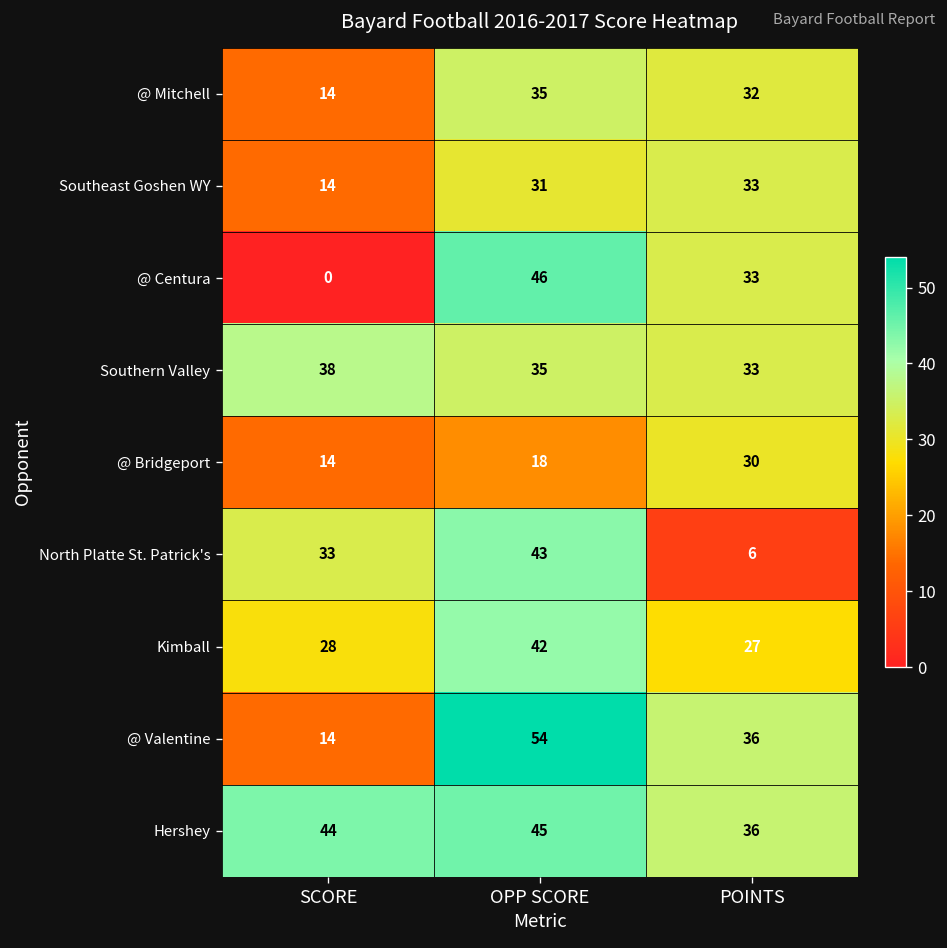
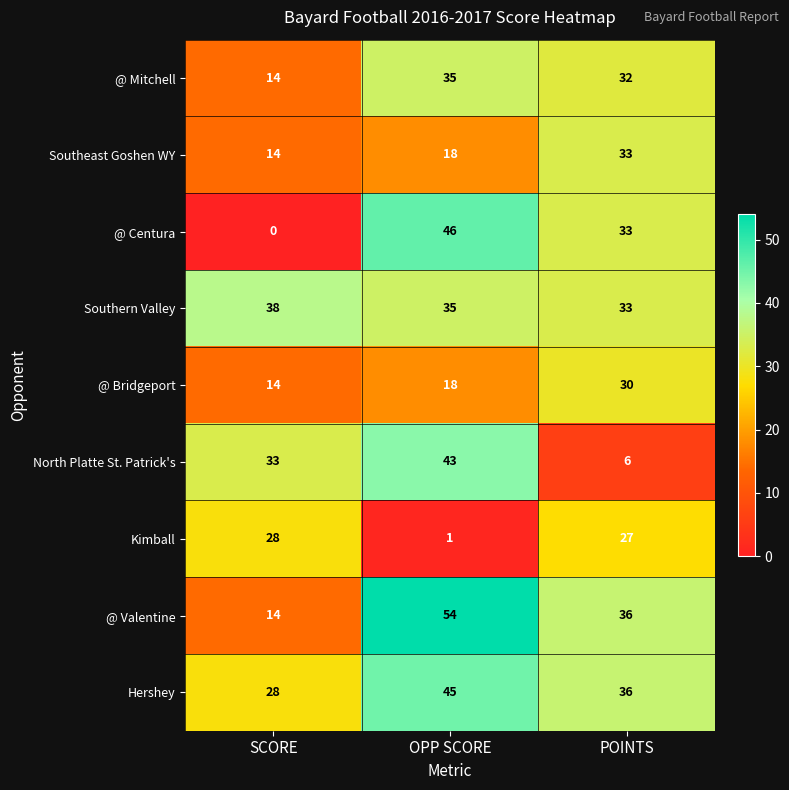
  {
    "@ Mitchell": {
      "SCORE": 14,
      "OPP SCORE": 35,
      "POINTS": 32
    },
    "Southeast Goshen WY": {
      "SCORE": 14,
-     "OPP SCORE": 31,
+     "OPP SCORE": 18,
      "POINTS": 33
    },
    "@ Centura": {
      "SCORE": 0,
      "OPP SCORE": 46,
      "POINTS": 33
    },
    "Southern Valley": {
      "SCORE": 38,
      "OPP SCORE": 35,
      "POINTS": 33
    },
    "@ Bridgeport": {
      "SCORE": 14,
      "OPP SCORE": 18,
      "POINTS": 30
    },
    "North Platte St. Patrick's": {
      "SCORE": 33,
      "OPP SCORE": 43,
      "POINTS": 6
    },
    "Kimball": {
      "SCORE": 28,
-     "OPP SCORE": 42,
+     "OPP SCORE": 1,
      "POINTS": 27
    },
    "@ Valentine": {
      "SCORE": 14,
      "OPP SCORE": 54,
      "POINTS": 36
    },
    "Hershey": {
-     "SCORE": 44,
+     "SCORE": 28,
      "OPP SCORE": 45,
      "POINTS": 36
    }
  }
